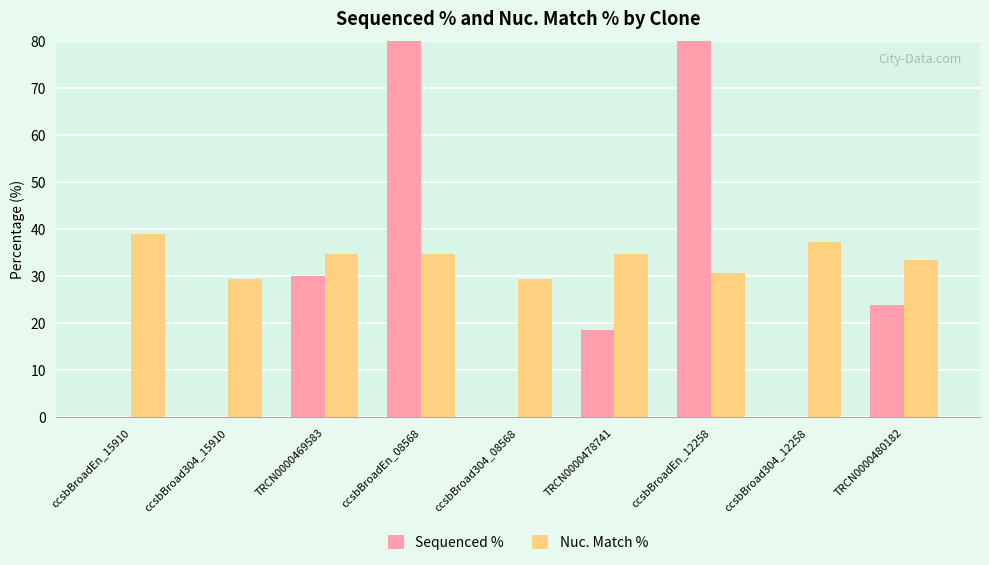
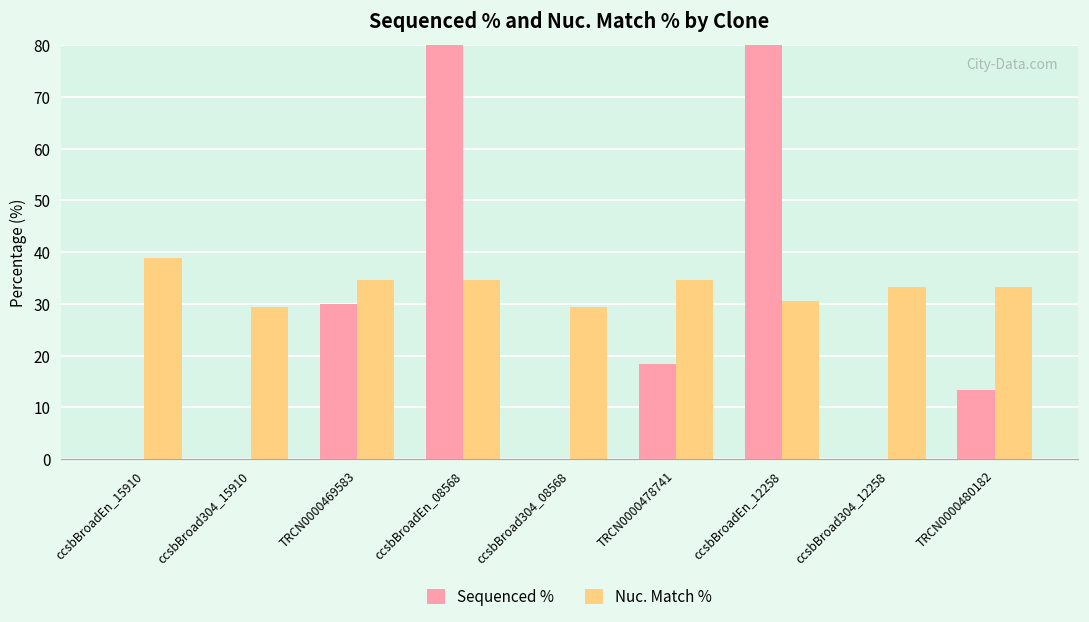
  {
    "Sequenced %": {
      "ccsbBroadEn_15910": 0,
      "ccsbBroad304_15910": 0,
      "TRCN0000469583": 30,
      "ccsbBroad304_08568": 0,
      "TRCN0000478741": 18,
      "ccsbBroad304_12258": 0,
-     "TRCN0000480182": 24
+     "TRCN0000480182": 13
    },
    "Nuc. Match %": {
      "ccsbBroadEn_15910": 39,
      "ccsbBroad304_15910": 29,
      "TRCN0000469583": 35,
      "ccsbBroadEn_08568": 35,
      "ccsbBroad304_08568": 29,
      "TRCN0000478741": 35,
      "ccsbBroadEn_12258": 31,
-     "ccsbBroad304_12258": 37,
+     "ccsbBroad304_12258": 33,
      "TRCN0000480182": 33
    }
  }
